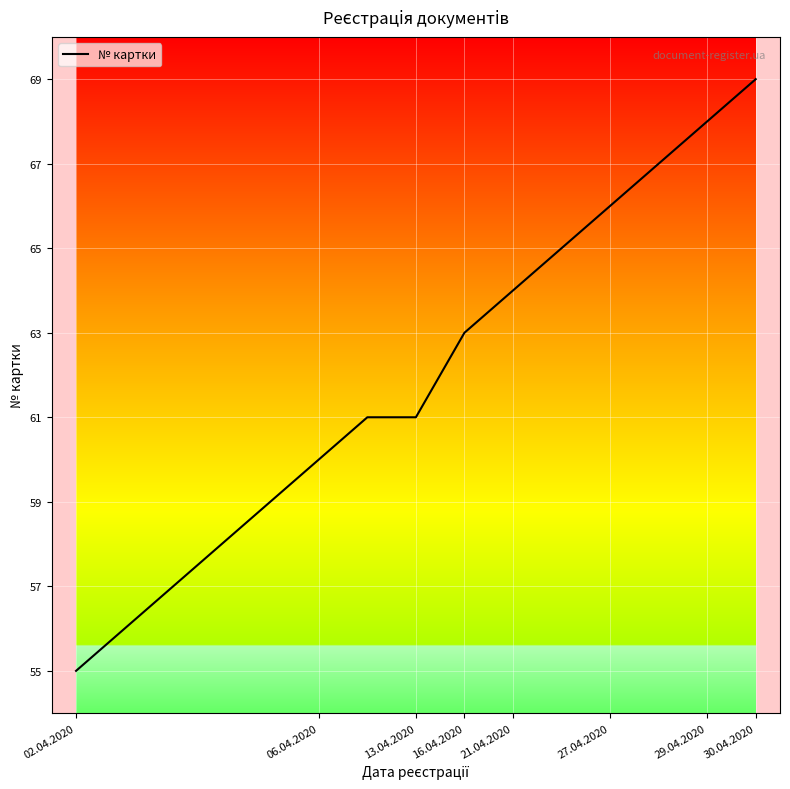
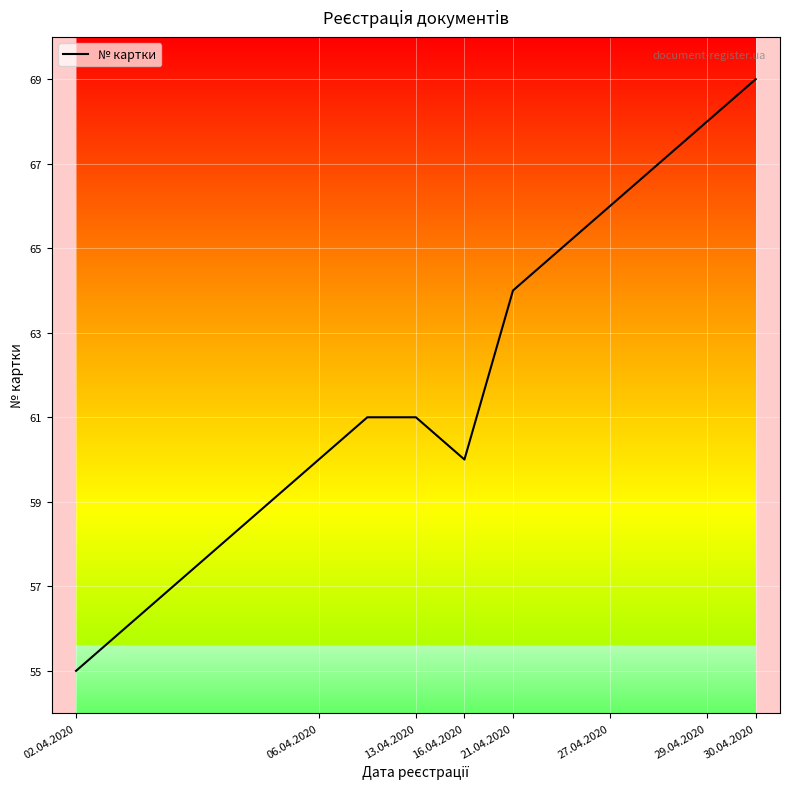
  {
    "13.04.2020": 61,
-   "16.04.2020": 63,
+   "16.04.2020": 60,
    "29.04.2020": 68,
    "30.04.2020": 69
  }
